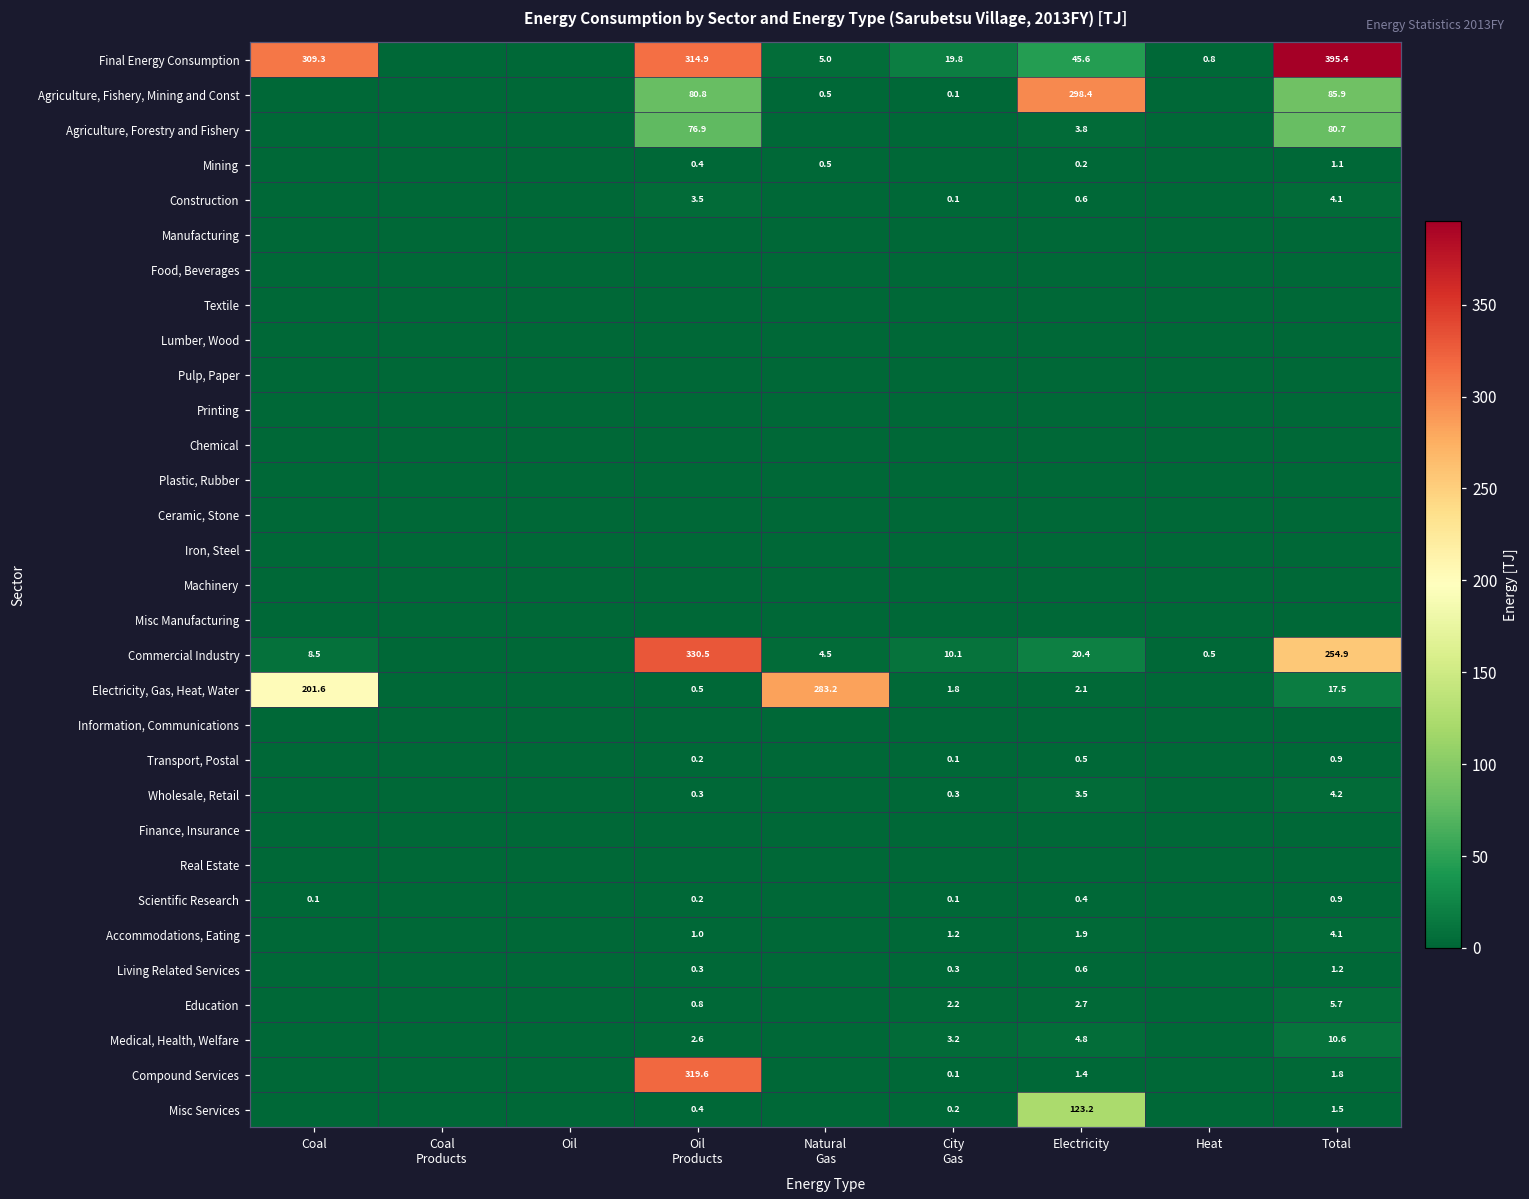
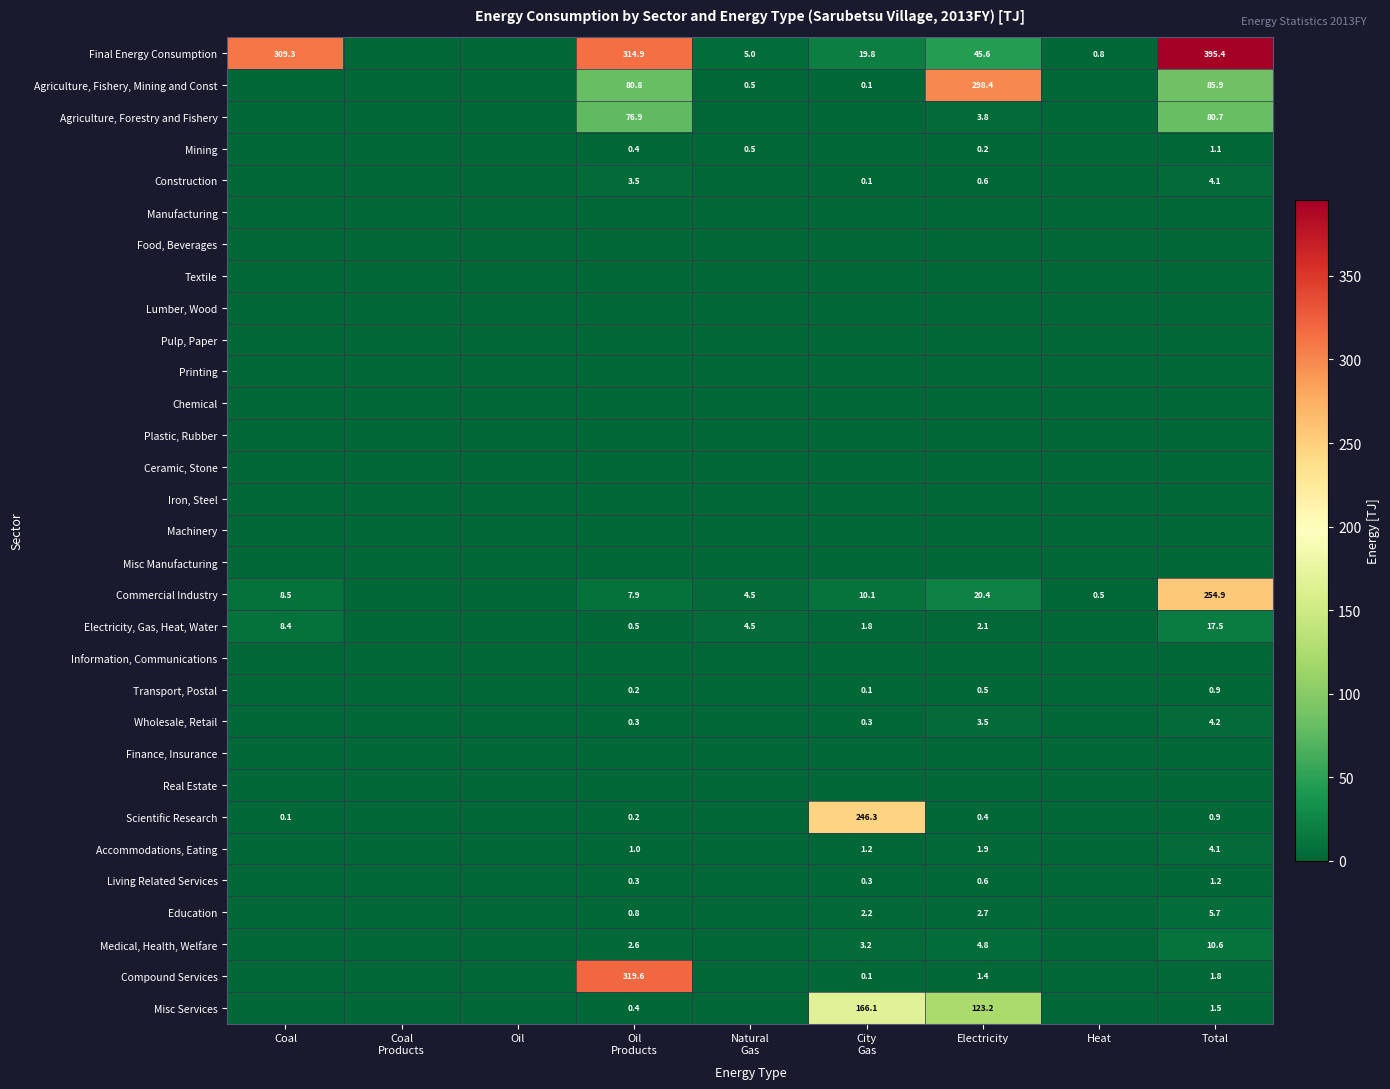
  {
    "Final Energy Consumption": {
      "Coal": 309.3,
      "Oil Products": 314.9,
      "Natural Gas": 5.0,
      "City Gas": 19.8,
      "Electricity": 45.6,
      "Heat": 0.8,
      "Total": 395.4
    },
    "Agriculture, Fishery, Mining and Const": {
      "Oil Products": 80.8,
      "Natural Gas": 0.5,
      "City Gas": 0.1,
      "Electricity": 298.4,
      "Total": 85.9
    },
    "Agriculture, Forestry and Fishery": {
      "Oil Products": 76.9,
      "Electricity": 3.8,
      "Total": 80.7
    },
    "Mining": {
      "Oil Products": 0.4,
      "Natural Gas": 0.5,
      "Electricity": 0.2,
      "Total": 1.1
    },
    "Construction": {
      "Oil Products": 3.5,
      "City Gas": 0.1,
      "Electricity": 0.6,
      "Total": 4.1
    },
    "Commercial Industry": {
      "Coal": 8.5,
-     "Oil Products": 330.5,
+     "Oil Products": 7.9,
      "Natural Gas": 4.5,
      "City Gas": 10.1,
      "Electricity": 20.4,
      "Heat": 0.5,
      "Total": 254.9
    },
    "Electricity, Gas, Heat, Water": {
-     "Coal": 201.6,
+     "Coal": 8.4,
      "Oil Products": 0.5,
-     "Natural Gas": 283.2,
+     "Natural Gas": 4.5,
      "City Gas": 1.8,
      "Electricity": 2.1,
      "Total": 17.5
    },
    "Transport, Postal": {
      "Oil Products": 0.2,
      "City Gas": 0.1,
      "Electricity": 0.5,
      "Total": 0.9
    },
    "Wholesale, Retail": {
      "Oil Products": 0.3,
      "City Gas": 0.3,
      "Electricity": 3.5,
      "Total": 4.2
    },
    "Scientific Research": {
      "Coal": 0.1,
      "Oil Products": 0.2,
-     "City Gas": 0.1,
+     "City Gas": 246.3,
      "Electricity": 0.4,
      "Total": 0.9
    },
    "Accommodations, Eating": {
      "Oil Products": 1.0,
      "City Gas": 1.2,
      "Electricity": 1.9,
      "Total": 4.1
    },
    "Living Related Services": {
      "Oil Products": 0.3,
      "City Gas": 0.3,
      "Electricity": 0.6,
      "Total": 1.2
    },
    "Education": {
      "Oil Products": 0.8,
      "City Gas": 2.2,
      "Electricity": 2.7,
      "Total": 5.7
    },
    "Medical, Health, Welfare": {
      "Oil Products": 2.6,
      "City Gas": 3.2,
      "Electricity": 4.8,
      "Total": 10.6
    },
    "Compound Services": {
      "Oil Products": 319.6,
      "City Gas": 0.1,
      "Electricity": 1.4,
      "Total": 1.8
    },
    "Misc Services": {
      "Oil Products": 0.4,
-     "City Gas": 0.2,
+     "City Gas": 166.1,
      "Electricity": 123.2,
      "Total": 1.5
    }
  }
